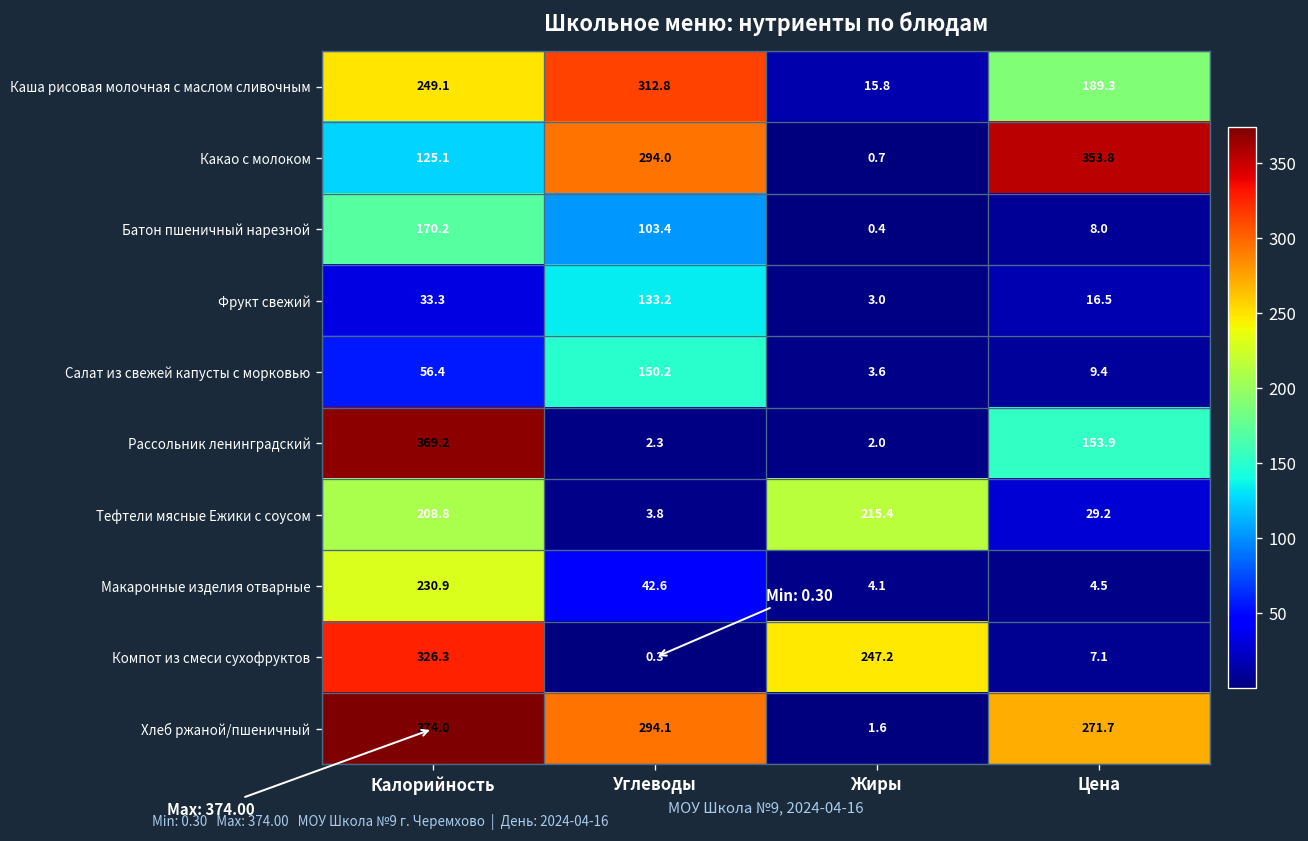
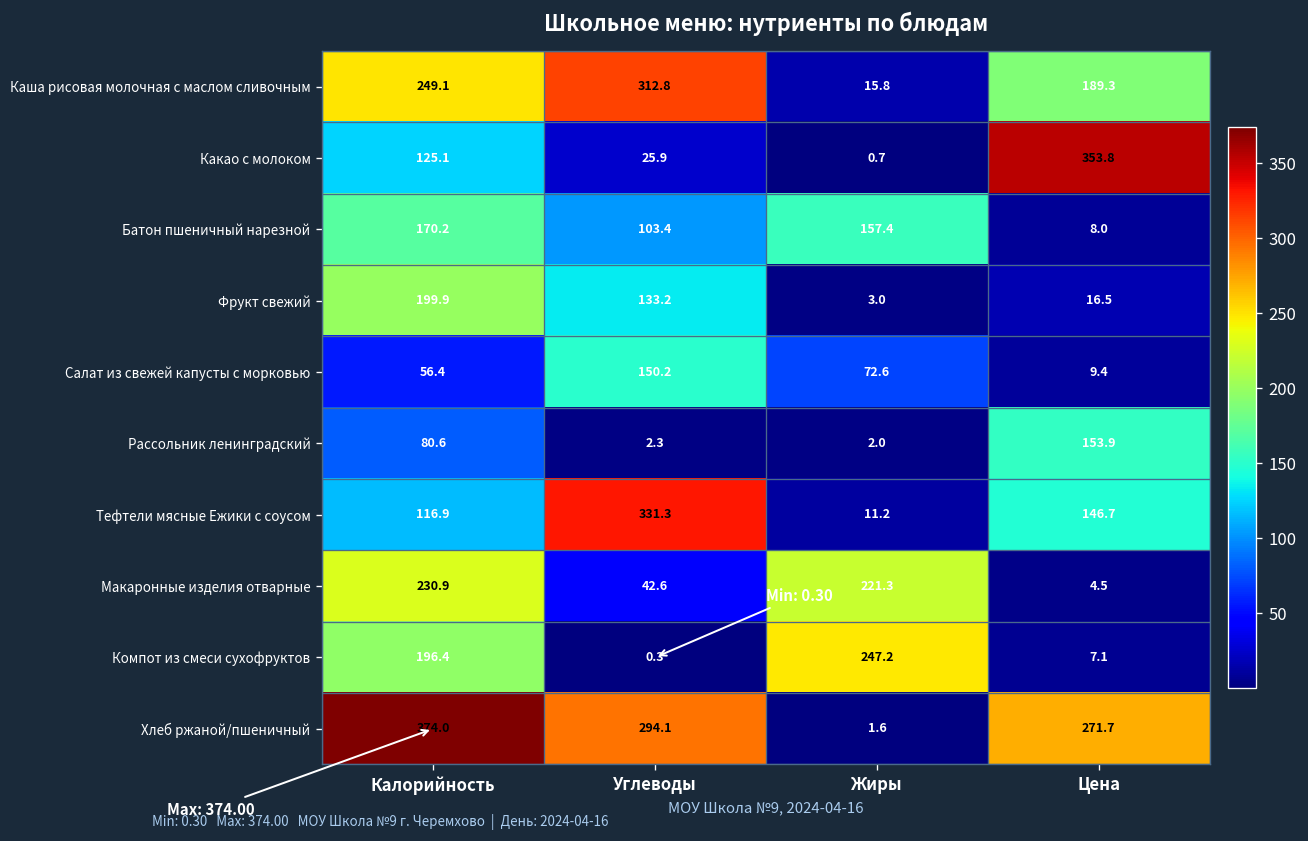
  {
    "Каша рисовая молочная с маслом сливочным": {
      "Калорийность": 249.1,
      "Углеводы": 312.8,
      "Жиры": 15.8,
      "Цена": 189.3
    },
    "Какао с молоком": {
      "Калорийность": 125.1,
-     "Углеводы": 294.0,
+     "Углеводы": 25.9,
      "Жиры": 0.7,
      "Цена": 353.8
    },
    "Батон пшеничный нарезной": {
      "Калорийность": 170.2,
      "Углеводы": 103.4,
-     "Жиры": 0.4,
+     "Жиры": 157.4,
      "Цена": 8.0
    },
    "Фрукт свежий": {
-     "Калорийность": 33.3,
+     "Калорийность": 199.9,
      "Углеводы": 133.2,
      "Жиры": 3.0,
      "Цена": 16.5
    },
    "Салат из свежей капусты с морковью": {
      "Калорийность": 56.4,
      "Углеводы": 150.2,
-     "Жиры": 3.6,
+     "Жиры": 72.6,
      "Цена": 9.4
    },
    "Рассольник ленинградский": {
-     "Калорийность": 369.2,
+     "Калорийность": 80.6,
      "Углеводы": 2.3,
      "Жиры": 2.0,
      "Цена": 153.9
    },
    "Тефтели мясные Ежики с соусом": {
-     "Калорийность": 208.8,
-     "Углеводы": 3.8,
-     "Жиры": 215.4,
-     "Цена": 29.2
+     "Калорийность": 116.9,
+     "Углеводы": 331.3,
+     "Жиры": 11.2,
+     "Цена": 146.7
    },
    "Макаронные изделия отварные": {
      "Калорийность": 230.9,
      "Углеводы": 42.6,
-     "Жиры": 4.1,
+     "Жиры": 221.3,
      "Цена": 4.5
    },
    "Компот из смеси сухофруктов": {
-     "Калорийность": 326.3,
+     "Калорийность": 196.4,
      "Жиры": 247.2,
      "Цена": 7.1
    },
    "Хлеб ржаной/пшеничный": {
      "Калорийность": 374.0,
      "Углеводы": 294.1,
      "Жиры": 1.6,
      "Цена": 271.7
    }
  }
